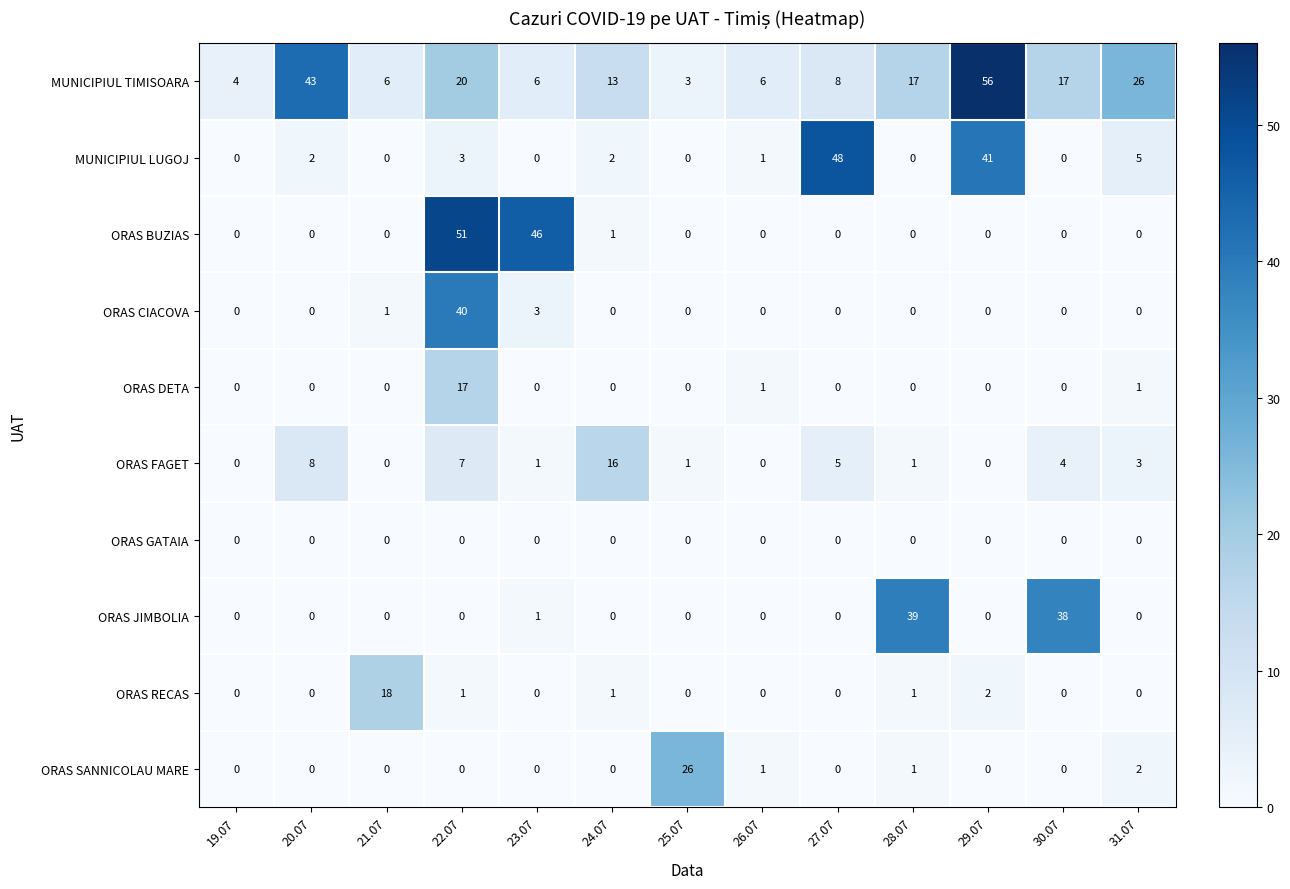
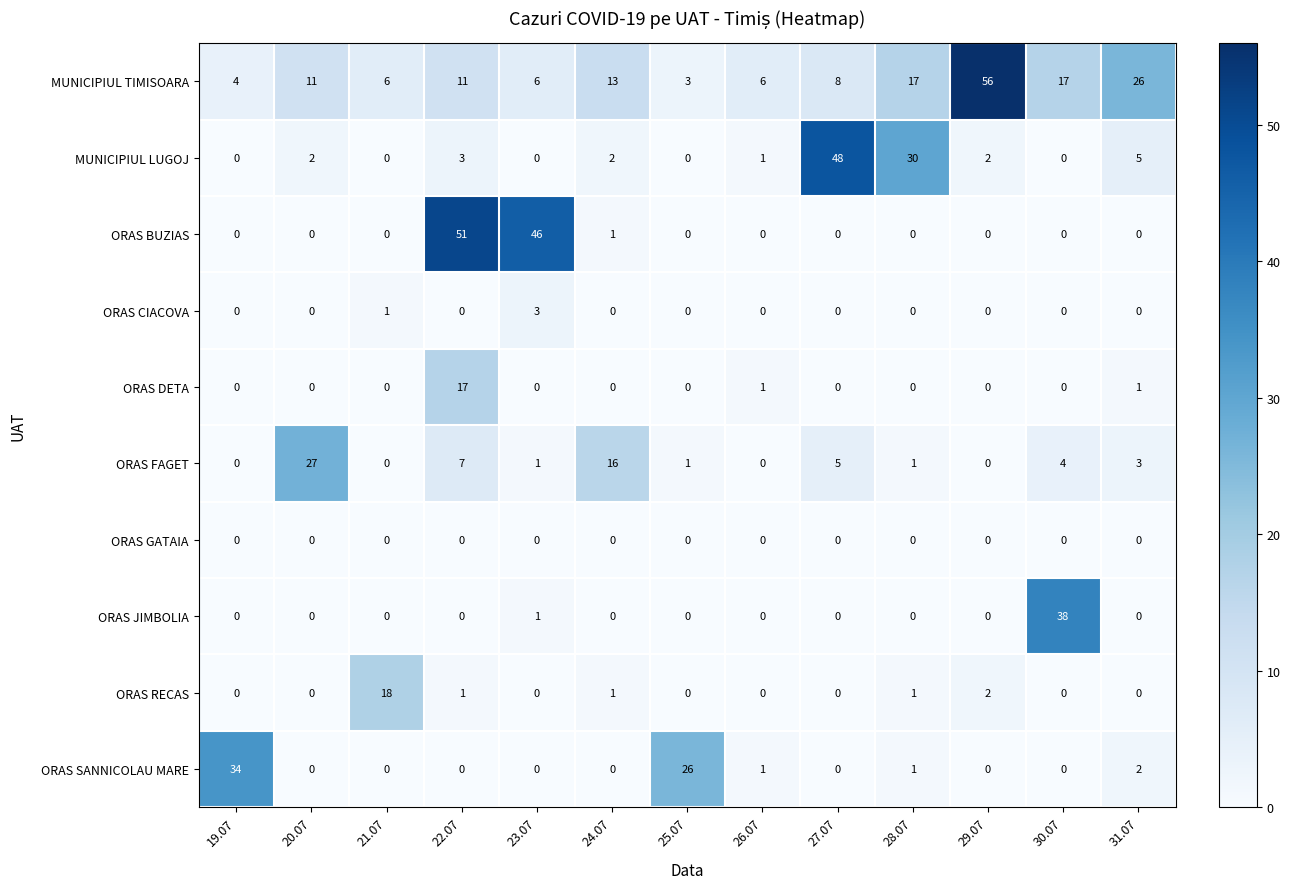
  {
    "MUNICIPIUL TIMISOARA": {
      "19.07": 4,
-     "20.07": 43,
+     "20.07": 11,
      "21.07": 6,
-     "22.07": 20,
+     "22.07": 11,
      "23.07": 6,
      "24.07": 13,
      "25.07": 3,
      "26.07": 6,
      "27.07": 8,
      "28.07": 17,
      "29.07": 56,
      "30.07": 17,
      "31.07": 26
    },
    "MUNICIPIUL LUGOJ": {
      "19.07": 0,
      "20.07": 2,
      "21.07": 0,
      "22.07": 3,
      "23.07": 0,
      "24.07": 2,
      "25.07": 0,
      "26.07": 1,
      "27.07": 48,
-     "28.07": 0,
-     "29.07": 41,
+     "28.07": 30,
+     "29.07": 2,
      "30.07": 0,
      "31.07": 5
    },
    "ORAS BUZIAS": {
      "19.07": 0,
      "20.07": 0,
      "21.07": 0,
      "22.07": 51,
      "23.07": 46,
      "24.07": 1,
      "25.07": 0,
      "26.07": 0,
      "27.07": 0,
      "28.07": 0,
      "29.07": 0,
      "30.07": 0,
      "31.07": 0
    },
    "ORAS CIACOVA": {
      "19.07": 0,
      "20.07": 0,
      "21.07": 1,
-     "22.07": 40,
+     "22.07": 0,
      "23.07": 3,
      "24.07": 0,
      "25.07": 0,
      "26.07": 0,
      "27.07": 0,
      "28.07": 0,
      "29.07": 0,
      "30.07": 0,
      "31.07": 0
    },
    "ORAS DETA": {
      "19.07": 0,
      "20.07": 0,
      "21.07": 0,
      "22.07": 17,
      "23.07": 0,
      "24.07": 0,
      "25.07": 0,
      "26.07": 1,
      "27.07": 0,
      "28.07": 0,
      "29.07": 0,
      "30.07": 0,
      "31.07": 1
    },
    "ORAS FAGET": {
      "19.07": 0,
-     "20.07": 8,
+     "20.07": 27,
      "21.07": 0,
      "22.07": 7,
      "23.07": 1,
      "24.07": 16,
      "25.07": 1,
      "26.07": 0,
      "27.07": 5,
      "28.07": 1,
      "29.07": 0,
      "30.07": 4,
      "31.07": 3
    },
    "ORAS GATAIA": {
      "19.07": 0,
      "20.07": 0,
      "21.07": 0,
      "22.07": 0,
      "23.07": 0,
      "24.07": 0,
      "25.07": 0,
      "26.07": 0,
      "27.07": 0,
      "28.07": 0,
      "29.07": 0,
      "30.07": 0,
      "31.07": 0
    },
    "ORAS JIMBOLIA": {
      "19.07": 0,
      "20.07": 0,
      "21.07": 0,
      "22.07": 0,
      "23.07": 1,
      "24.07": 0,
      "25.07": 0,
      "26.07": 0,
      "27.07": 0,
-     "28.07": 39,
+     "28.07": 0,
      "29.07": 0,
      "30.07": 38,
      "31.07": 0
    },
    "ORAS RECAS": {
      "19.07": 0,
      "20.07": 0,
      "21.07": 18,
      "22.07": 1,
      "23.07": 0,
      "24.07": 1,
      "25.07": 0,
      "26.07": 0,
      "27.07": 0,
      "28.07": 1,
      "29.07": 2,
      "30.07": 0,
      "31.07": 0
    },
    "ORAS SANNICOLAU MARE": {
-     "19.07": 0,
+     "19.07": 34,
      "20.07": 0,
      "21.07": 0,
      "22.07": 0,
      "23.07": 0,
      "24.07": 0,
      "25.07": 26,
      "26.07": 1,
      "27.07": 0,
      "28.07": 1,
      "29.07": 0,
      "30.07": 0,
      "31.07": 2
    }
  }
